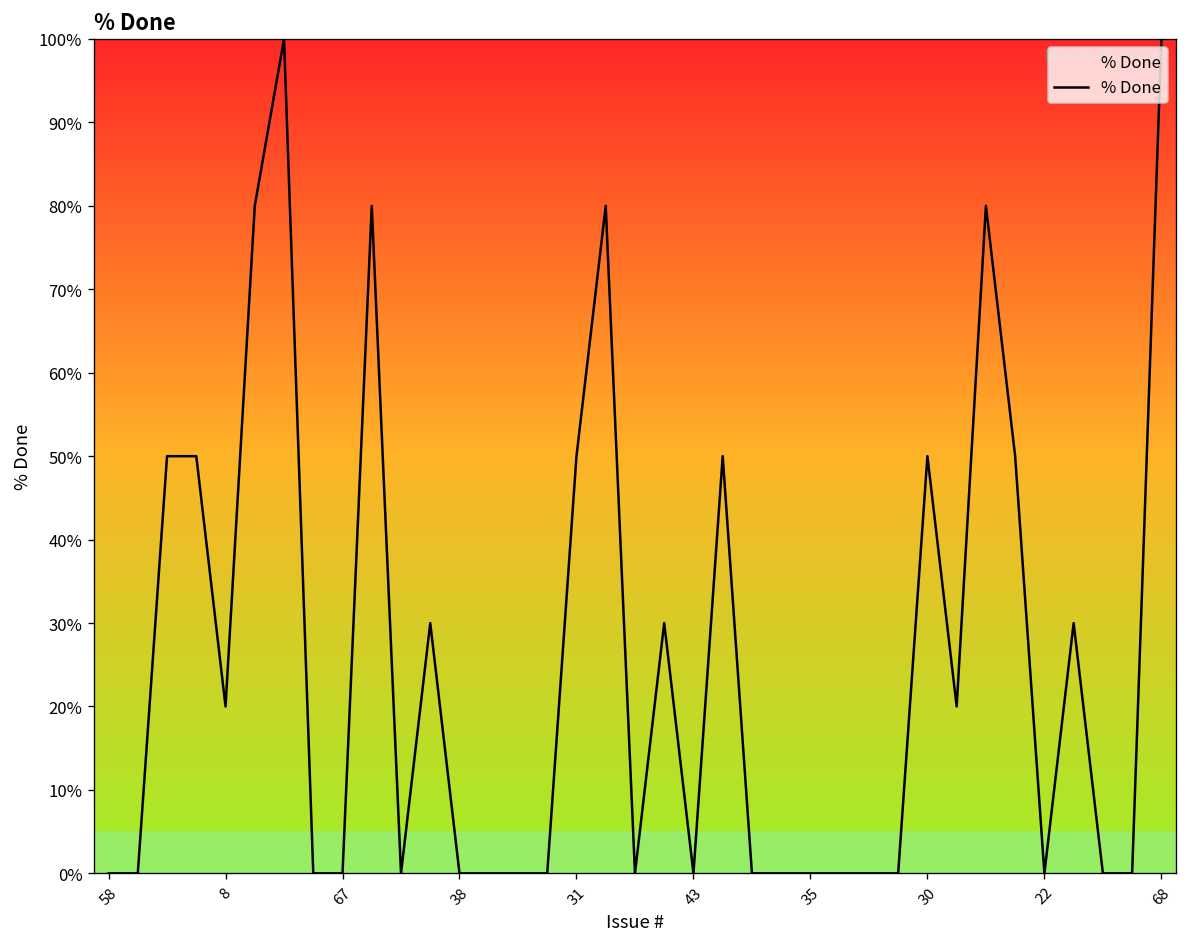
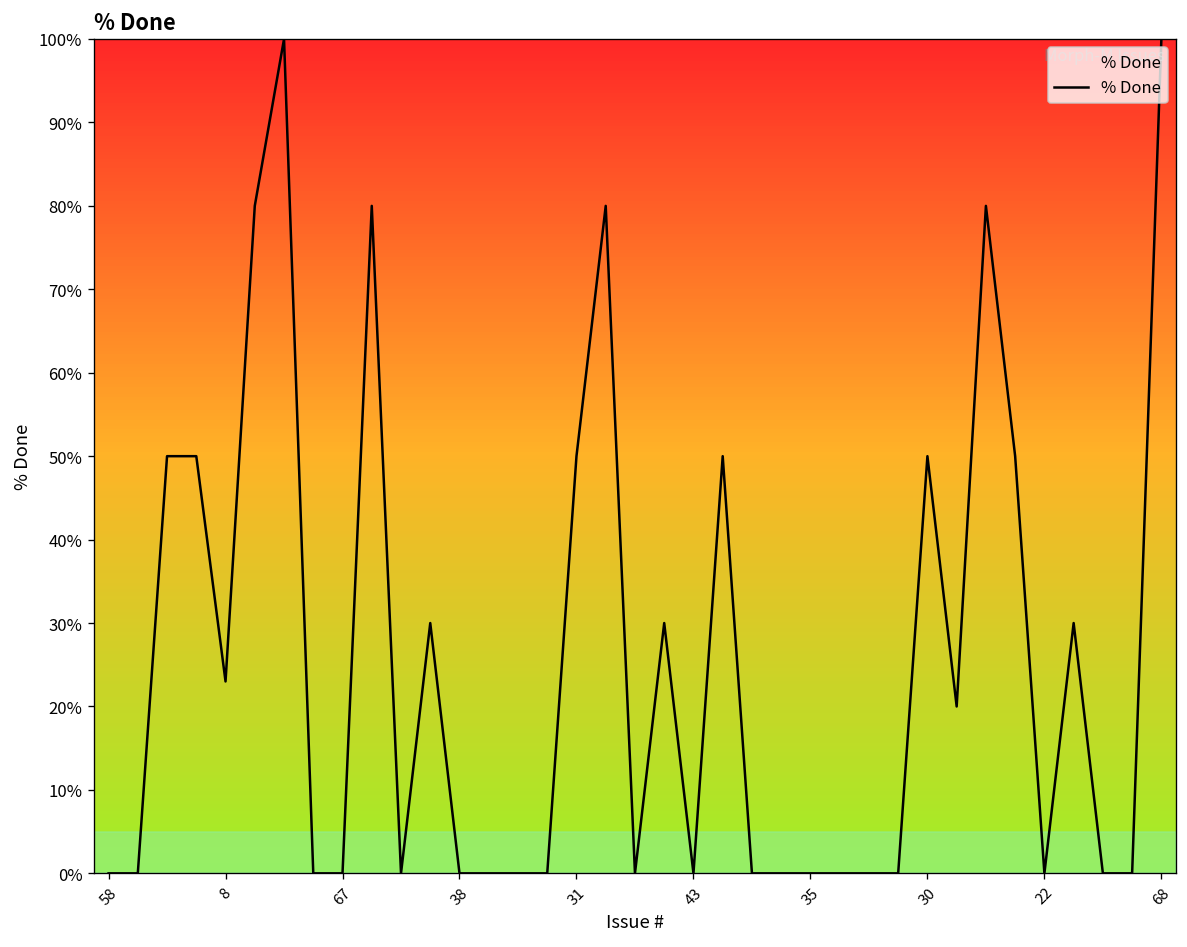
  {
-   "8": "20%",
+   "8": "23%",
    "68": "100%"
  }
